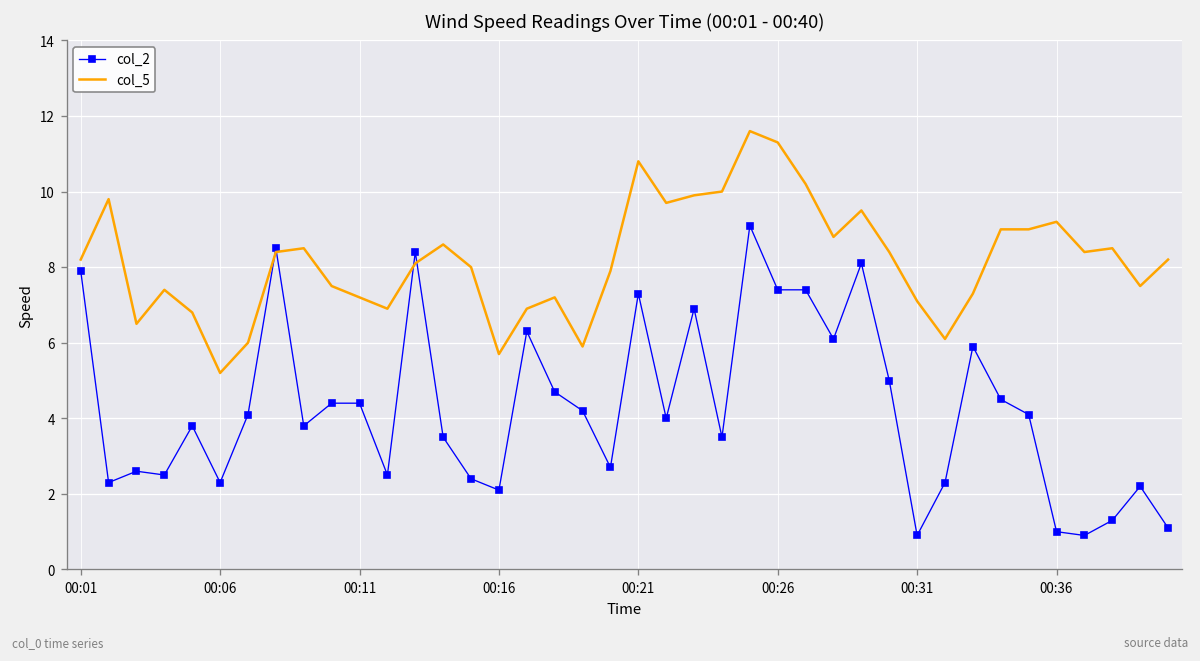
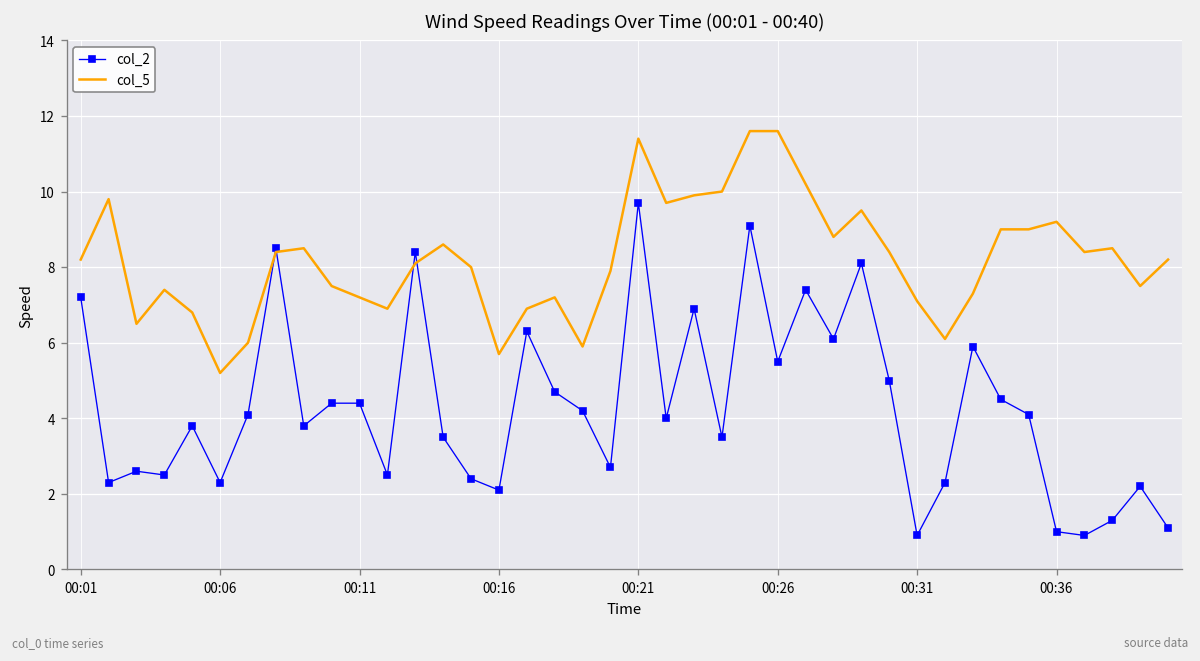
  {
    "col_2": {
-     "00:01": 7.9,
+     "00:01": 7.2,
      "00:06": 2.3,
      "00:11": 4.4,
      "00:16": 2.1,
-     "00:21": 7.3,
-     "00:26": 7.4,
+     "00:21": 9.7,
+     "00:26": 5.5,
      "00:31": 0.9,
      "00:36": 1.0
    },
    "col_5": {
      "00:01": 8.2,
      "00:06": 5.2,
      "00:11": 7.2,
      "00:16": 5.7,
-     "00:21": 10.8,
-     "00:26": 11.3,
+     "00:21": 11.4,
+     "00:26": 11.6,
      "00:31": 7.1,
      "00:36": 9.2
    }
  }
